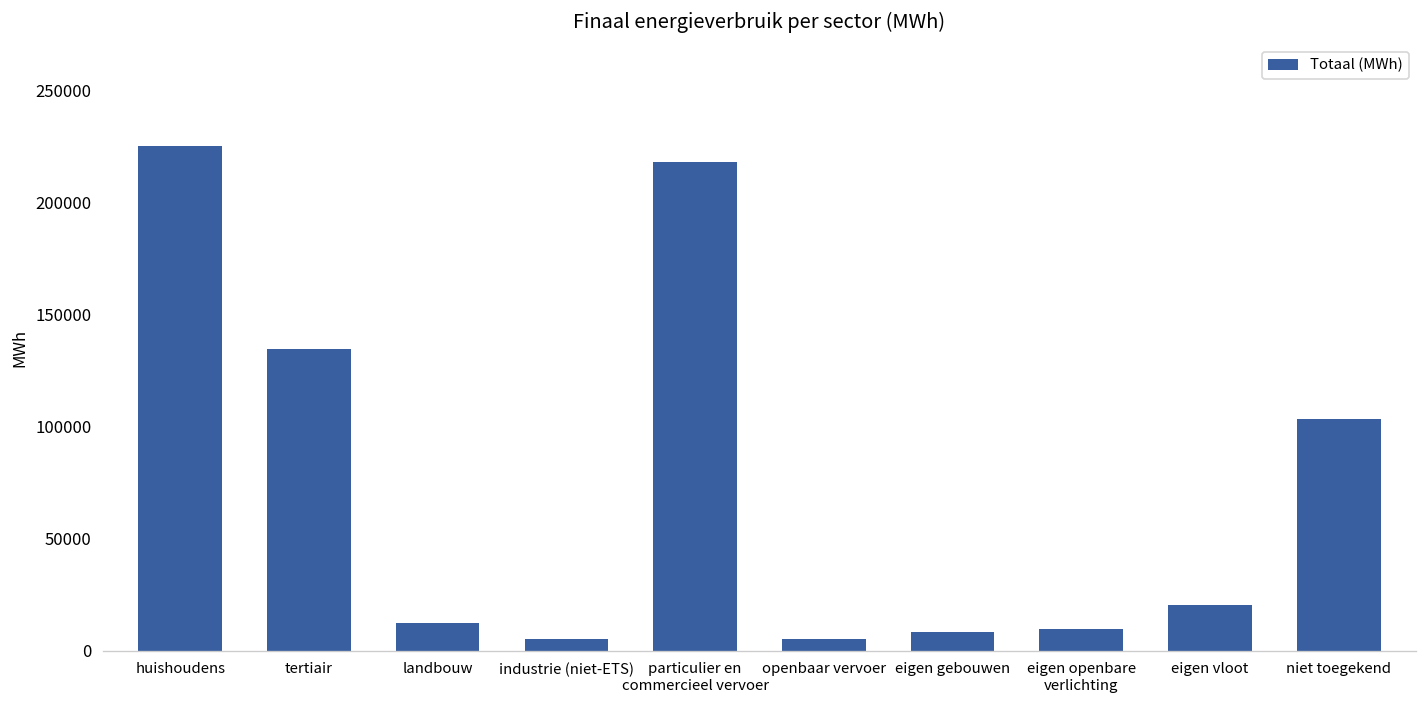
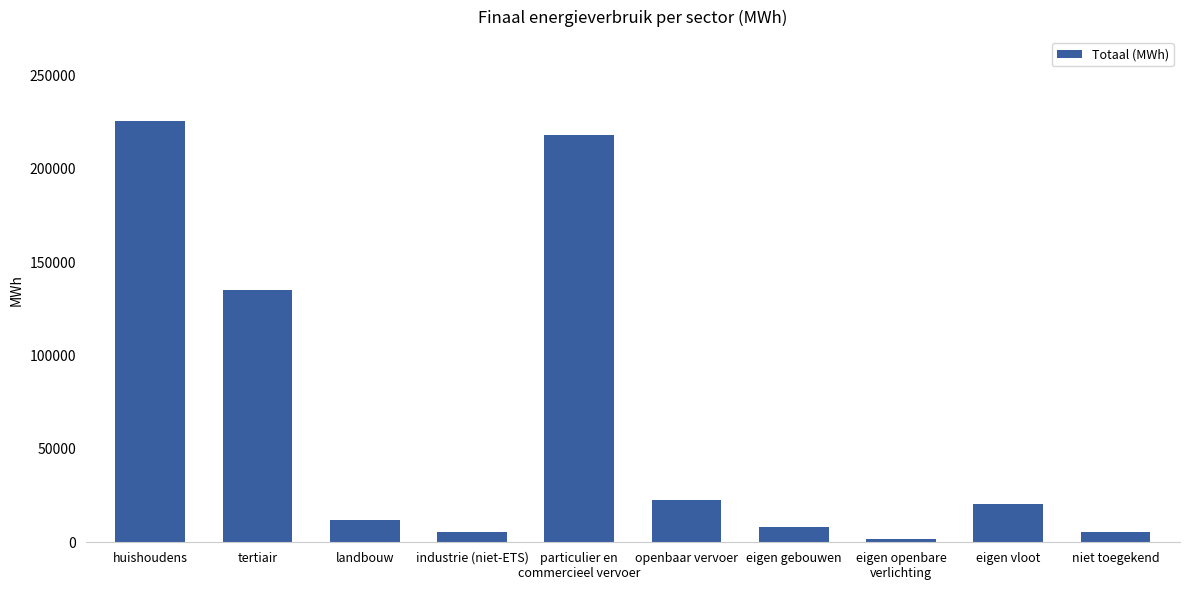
  {
    "huishoudens": 225000,
    "tertiair": 135000,
    "landbouw": 12000,
    "industrie (niet-ETS)": 5000,
    "particulier en commercieel vervoer": 218000,
-   "openbaar vervoer": 5000,
+   "openbaar vervoer": 23000,
    "eigen gebouwen": 8000,
-   "eigen openbare verlichting": 10000,
+   "eigen openbare verlichting": 2000,
    "eigen vloot": 20000,
-   "niet toegekend": 104000
+   "niet toegekend": 6000
  }
